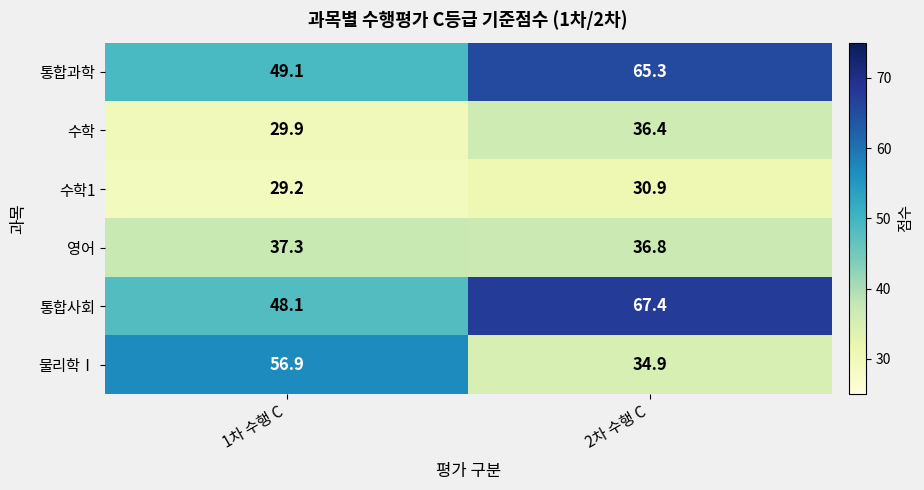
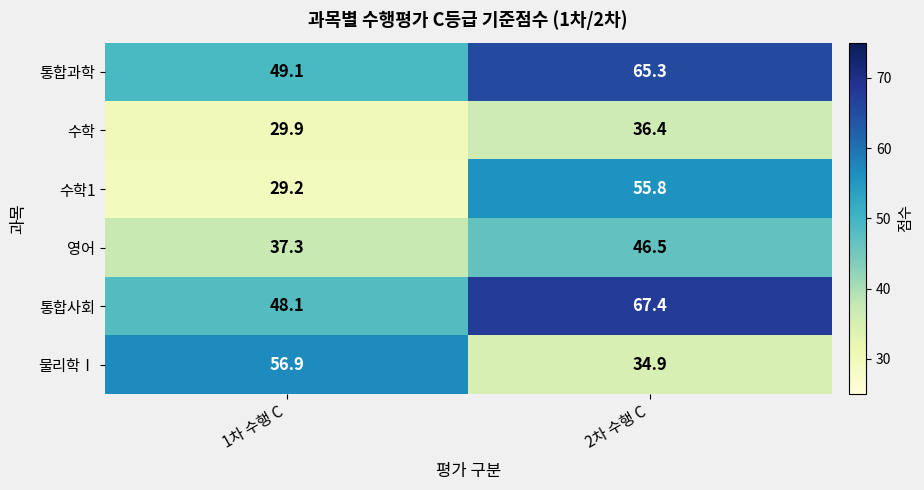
  {
    "통합과학": {
      "1차 수행 C": 49.1,
      "2차 수행 C": 65.3
    },
    "수학": {
      "1차 수행 C": 29.9,
      "2차 수행 C": 36.4
    },
    "수학1": {
      "1차 수행 C": 29.2,
-     "2차 수행 C": 30.9
+     "2차 수행 C": 55.8
    },
    "영어": {
      "1차 수행 C": 37.3,
-     "2차 수행 C": 36.8
+     "2차 수행 C": 46.5
    },
    "통합사회": {
      "1차 수행 C": 48.1,
      "2차 수행 C": 67.4
    },
    "물리학Ⅰ": {
      "1차 수행 C": 56.9,
      "2차 수행 C": 34.9
    }
  }
